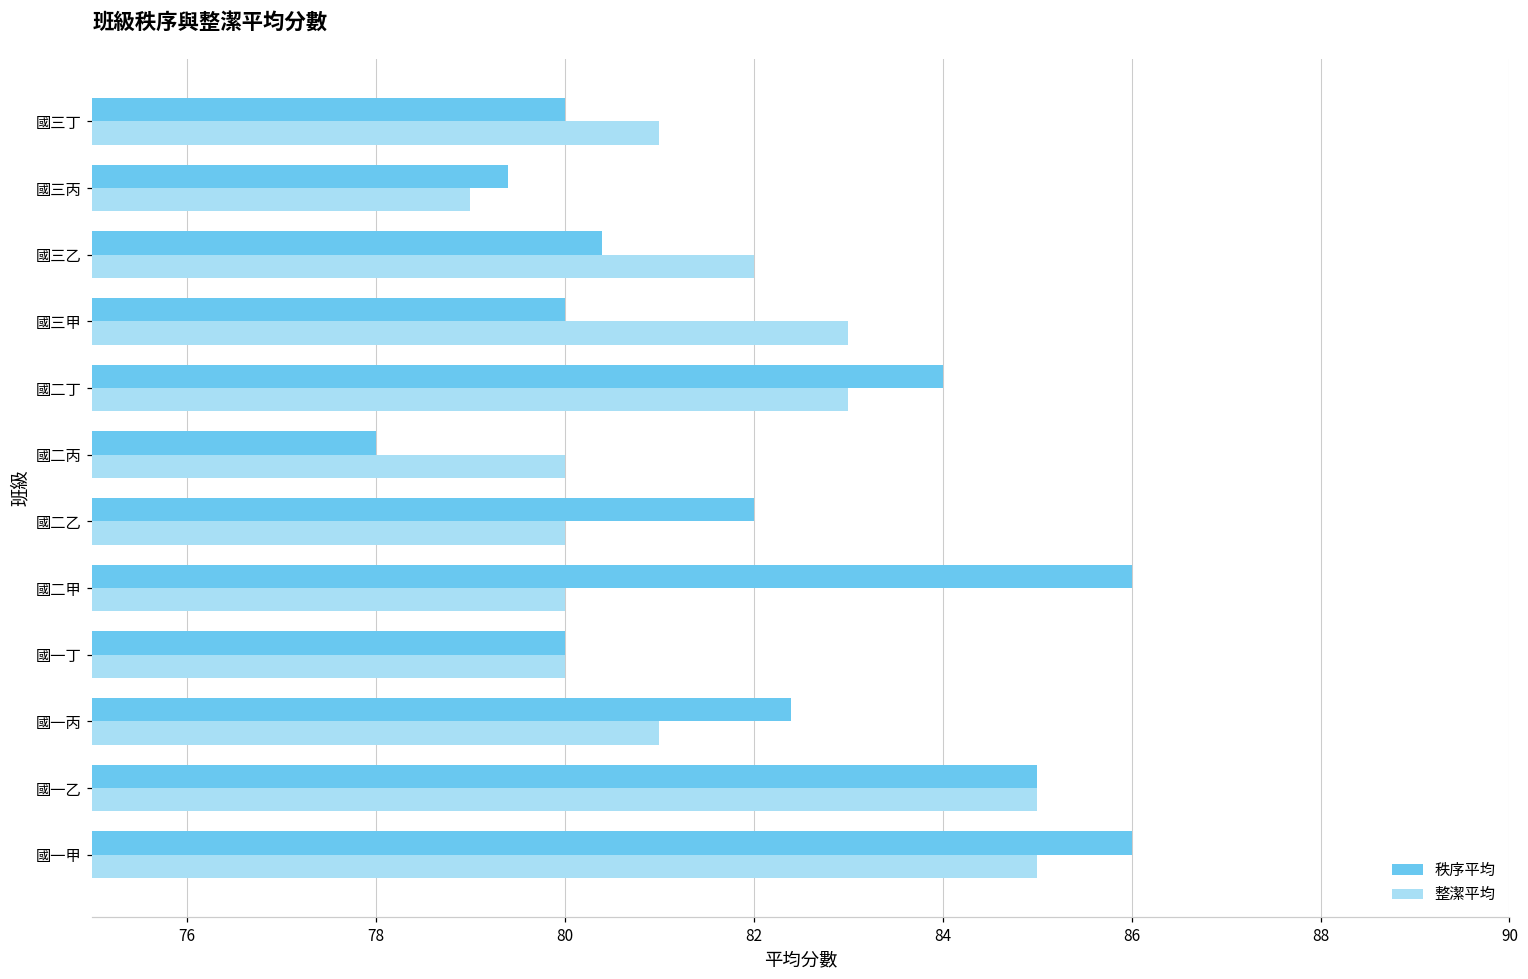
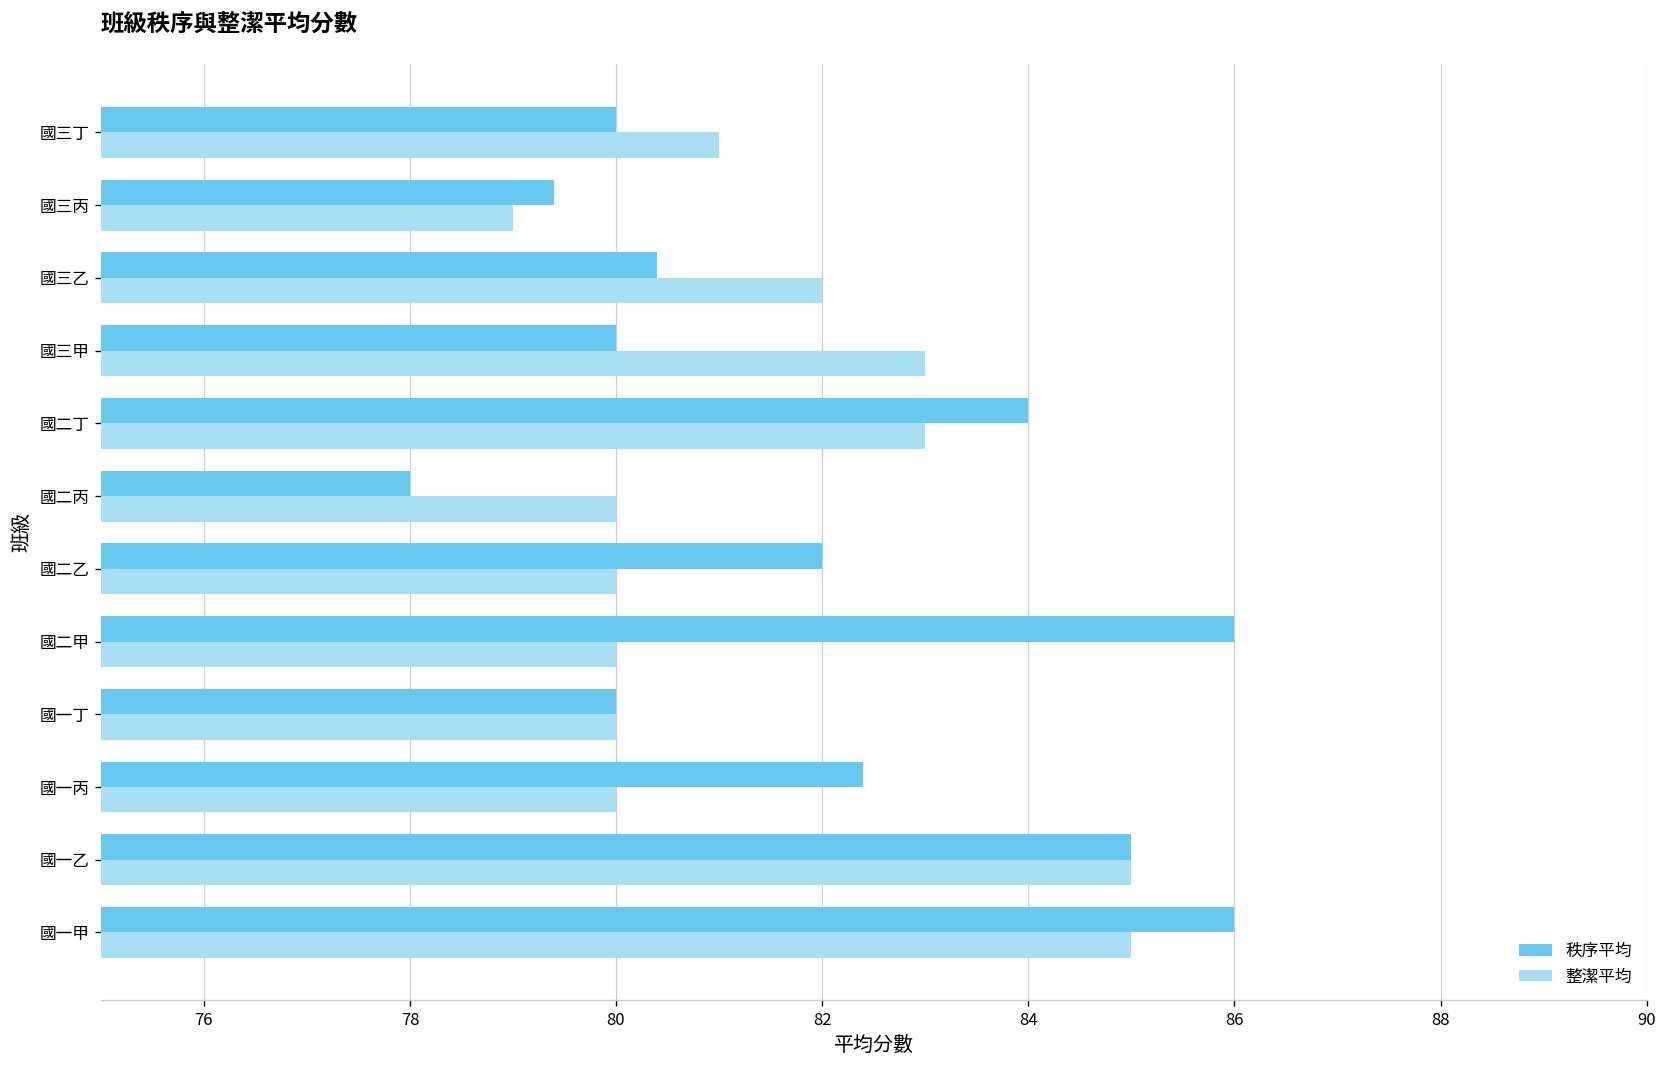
  {
    "秩序平均": {
      "國三丁": 80,
      "國三丙": 79.4,
      "國三乙": 80.4,
      "國三甲": 80,
      "國二丁": 84,
      "國二丙": 78,
      "國二乙": 82,
      "國二甲": 86,
      "國一丁": 80,
      "國一丙": 82.4,
      "國一乙": 85,
      "國一甲": 86
    },
    "整潔平均": {
      "國三丁": 81,
      "國三丙": 79,
      "國三乙": 82,
      "國三甲": 83,
      "國二丁": 83,
      "國二丙": 80,
      "國二乙": 80,
      "國二甲": 80,
      "國一丁": 80,
-     "國一丙": 81,
+     "國一丙": 80,
      "國一乙": 85,
      "國一甲": 85
    }
  }
